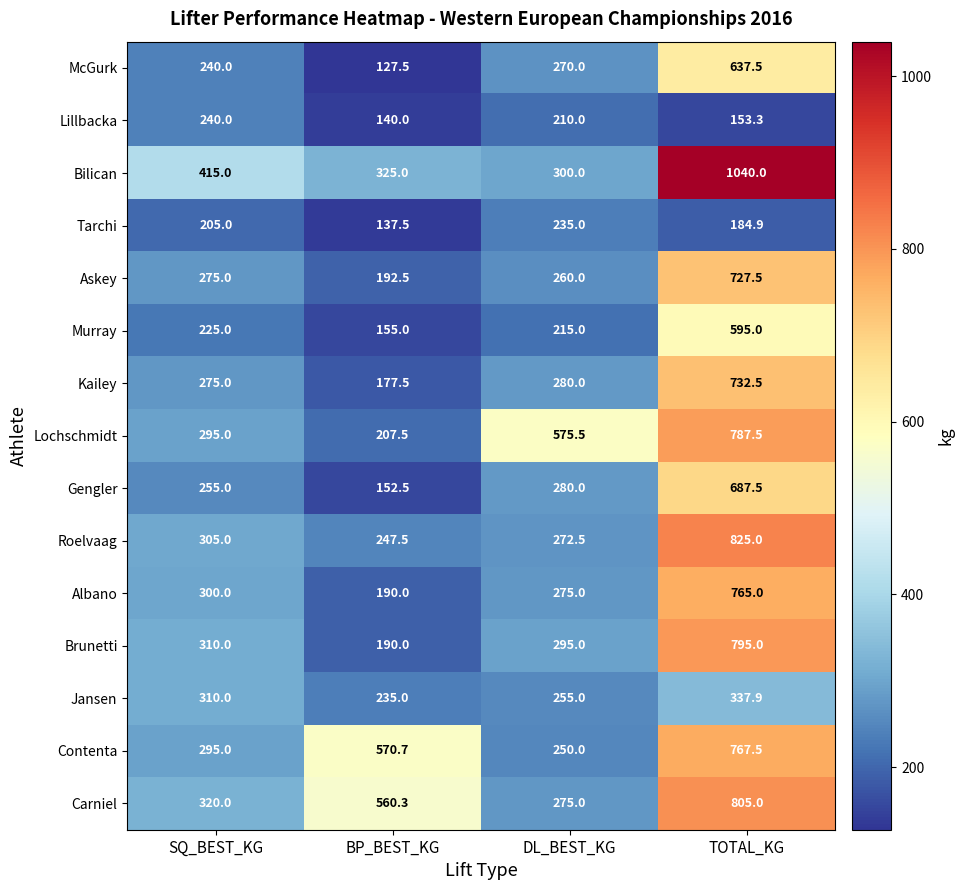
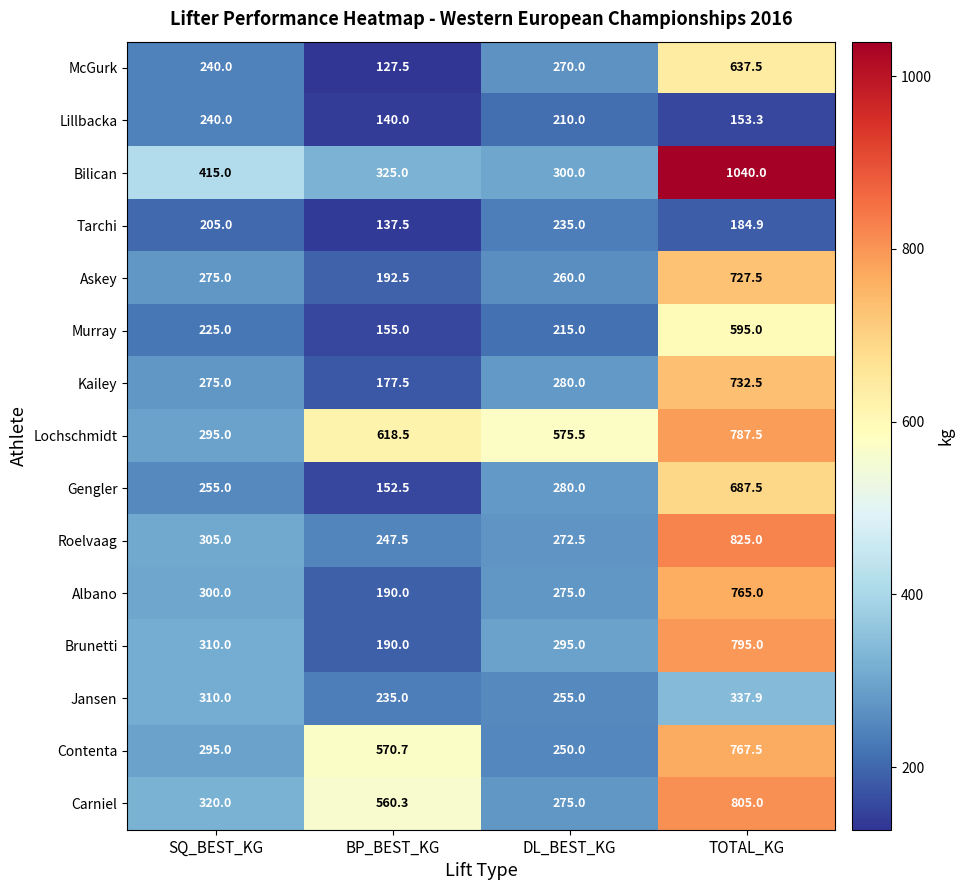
  {
    "McGurk": {
      "SQ_BEST_KG": 240.0,
      "BP_BEST_KG": 127.5,
      "DL_BEST_KG": 270.0,
      "TOTAL_KG": 637.5
    },
    "Lillbacka": {
      "SQ_BEST_KG": 240.0,
      "BP_BEST_KG": 140.0,
      "DL_BEST_KG": 210.0,
      "TOTAL_KG": 153.3
    },
    "Bilican": {
      "SQ_BEST_KG": 415.0,
      "BP_BEST_KG": 325.0,
      "DL_BEST_KG": 300.0,
      "TOTAL_KG": 1040.0
    },
    "Tarchi": {
      "SQ_BEST_KG": 205.0,
      "BP_BEST_KG": 137.5,
      "DL_BEST_KG": 235.0,
      "TOTAL_KG": 184.9
    },
    "Askey": {
      "SQ_BEST_KG": 275.0,
      "BP_BEST_KG": 192.5,
      "DL_BEST_KG": 260.0,
      "TOTAL_KG": 727.5
    },
    "Murray": {
      "SQ_BEST_KG": 225.0,
      "BP_BEST_KG": 155.0,
      "DL_BEST_KG": 215.0,
      "TOTAL_KG": 595.0
    },
    "Kailey": {
      "SQ_BEST_KG": 275.0,
      "BP_BEST_KG": 177.5,
      "DL_BEST_KG": 280.0,
      "TOTAL_KG": 732.5
    },
    "Lochschmidt": {
      "SQ_BEST_KG": 295.0,
-     "BP_BEST_KG": 207.5,
+     "BP_BEST_KG": 618.5,
      "DL_BEST_KG": 575.5,
      "TOTAL_KG": 787.5
    },
    "Gengler": {
      "SQ_BEST_KG": 255.0,
      "BP_BEST_KG": 152.5,
      "DL_BEST_KG": 280.0,
      "TOTAL_KG": 687.5
    },
    "Roelvaag": {
      "SQ_BEST_KG": 305.0,
      "BP_BEST_KG": 247.5,
      "DL_BEST_KG": 272.5,
      "TOTAL_KG": 825.0
    },
    "Albano": {
      "SQ_BEST_KG": 300.0,
      "BP_BEST_KG": 190.0,
      "DL_BEST_KG": 275.0,
      "TOTAL_KG": 765.0
    },
    "Brunetti": {
      "SQ_BEST_KG": 310.0,
      "BP_BEST_KG": 190.0,
      "DL_BEST_KG": 295.0,
      "TOTAL_KG": 795.0
    },
    "Jansen": {
      "SQ_BEST_KG": 310.0,
      "BP_BEST_KG": 235.0,
      "DL_BEST_KG": 255.0,
      "TOTAL_KG": 337.9
    },
    "Contenta": {
      "SQ_BEST_KG": 295.0,
      "BP_BEST_KG": 570.7,
      "DL_BEST_KG": 250.0,
      "TOTAL_KG": 767.5
    },
    "Carniel": {
      "SQ_BEST_KG": 320.0,
      "BP_BEST_KG": 560.3,
      "DL_BEST_KG": 275.0,
      "TOTAL_KG": 805.0
    }
  }
